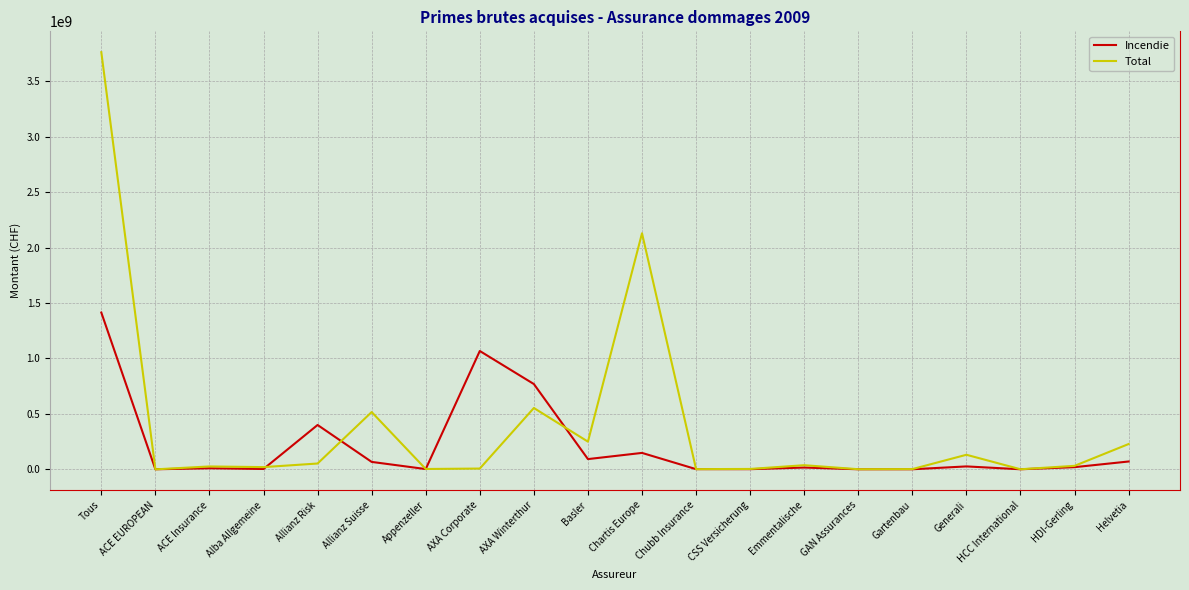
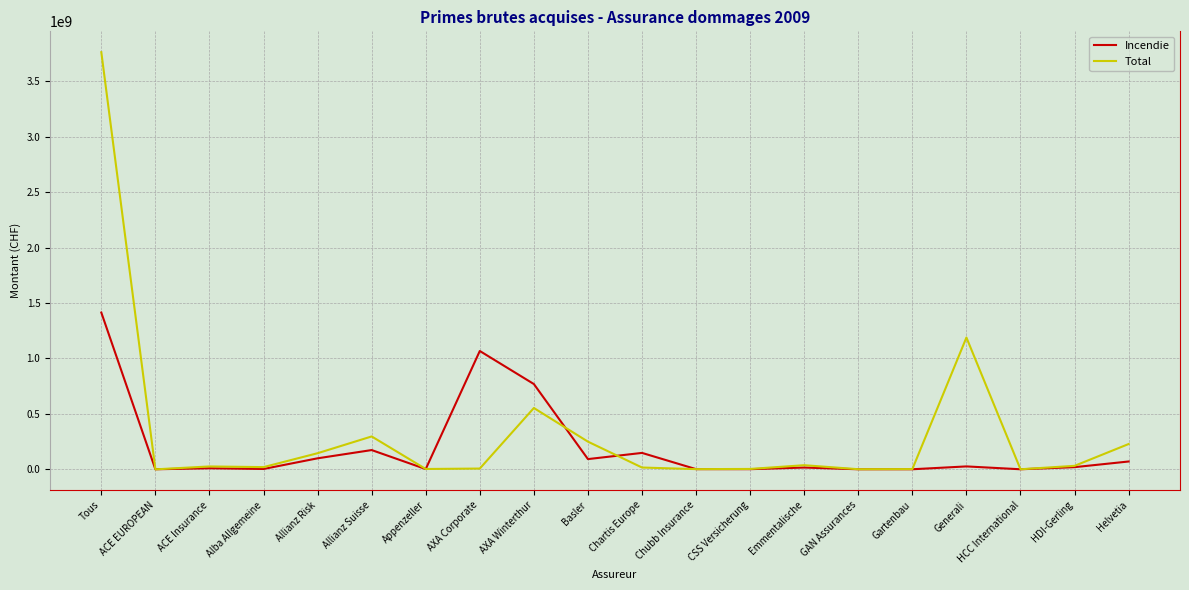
  {
    "Incendie": {
      "Tous": 1410000000,
-     "Allianz Risk": 400000000,
-     "Allianz Suisse": 70000000,
+     "Allianz Risk": 100000000,
+     "Allianz Suisse": 170000000,
      "AXA Corporate": 1070000000,
      "AXA Winterthur": 770000000,
      "Basler": 90000000,
      "Chartis Europe": 150000000,
      "Generali": 30000000,
      "Helvetia": 70000000
    },
    "Total": {
      "Tous": 3760000000,
-     "Allianz Risk": 50000000,
-     "Allianz Suisse": 520000000,
+     "Allianz Risk": 140000000,
+     "Allianz Suisse": 300000000,
      "AXA Corporate": 10000000,
      "AXA Winterthur": 550000000,
      "Basler": 250000000,
-     "Chartis Europe": 2130000000,
-     "Generali": 130000000,
+     "Chartis Europe": 20000000,
+     "Generali": 1190000000,
      "Helvetia": 230000000
    }
  }
